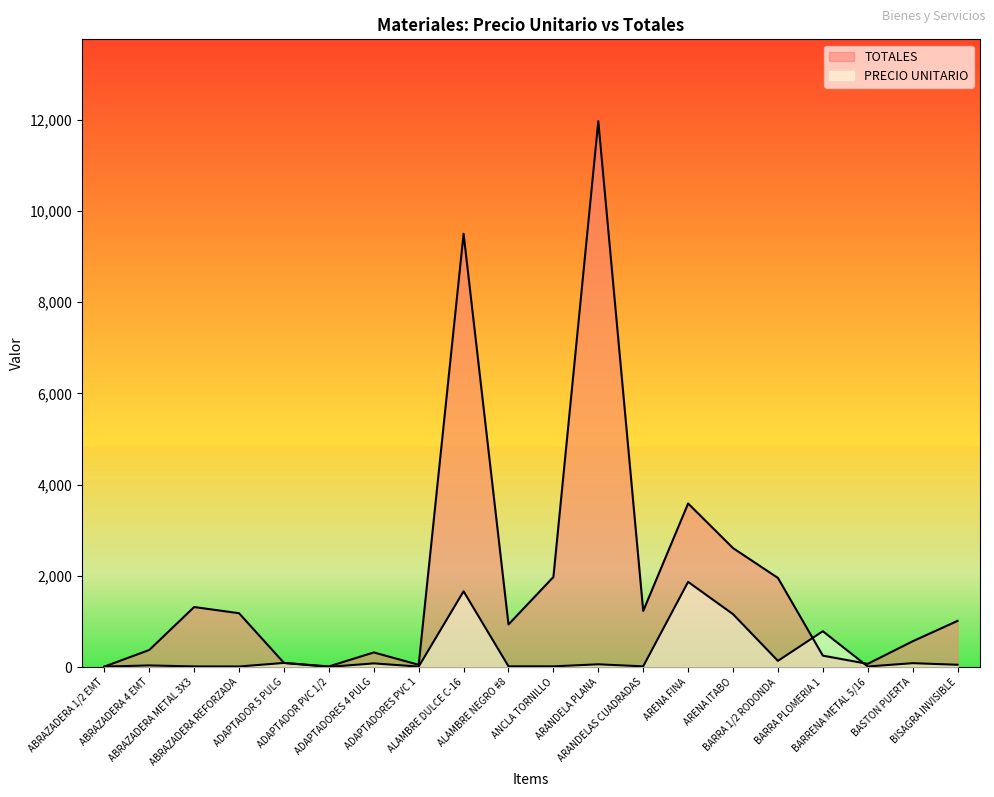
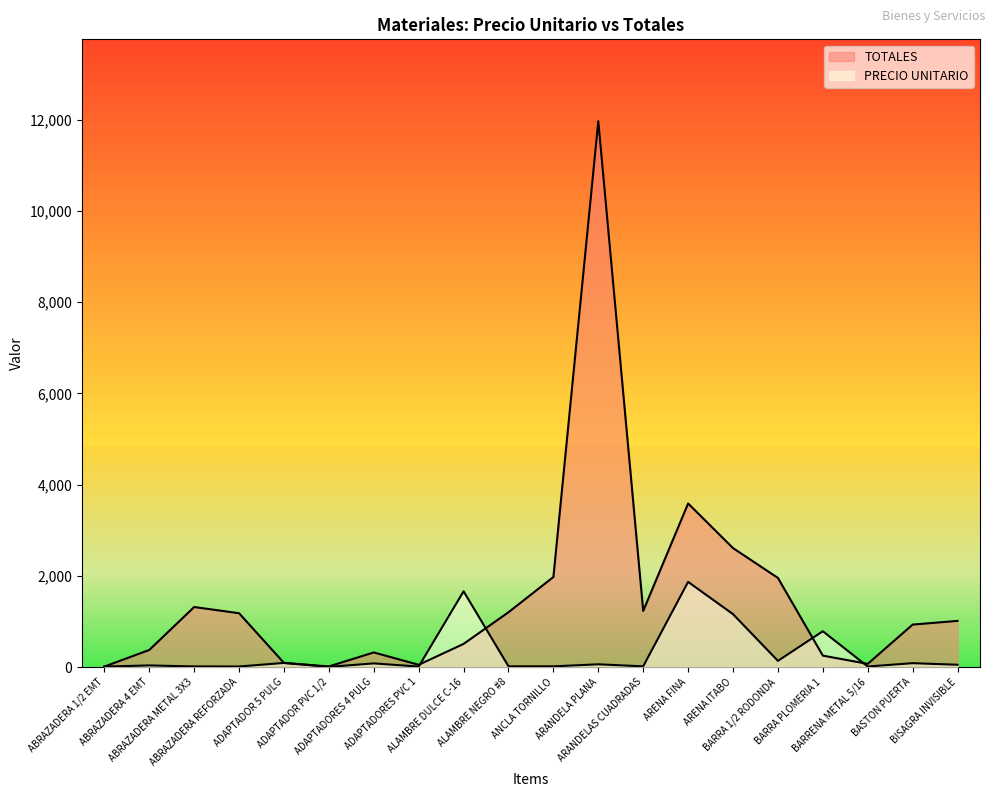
  {
    "TOTALES": {
      "ABRAZADERA 4 EMT": "400",
      "ABRAZADERA METAL 3X3": "1,300",
      "ABRAZADERA REFORZADA": "1,200",
      "ADAPTADORES 4 PULG": "300",
-     "ALAMBRE DULCE C-16": "9,500",
-     "ALAMBRE NEGRO #8": "900",
+     "ALAMBRE DULCE C-16": "500",
+     "ALAMBRE NEGRO #8": "1,200",
      "ANCLA TORNILLO": "2,000",
      "ARANDELA PLANA": "12,000",
      "ARANDELAS CUADRADAS": "1,200",
      "ARENA FINA": "3,600",
      "ARENA ITABO": "2,600",
      "BARRA 1/2 RODONDA": "2,000",
      "BARRA PLOMERIA 1": "300",
      "BARRENA METAL 5/16": "100",
-     "BASTON PUERTA": "600",
+     "BASTON PUERTA": "900",
      "BISAGRA INVISIBLE": "1,000"
    },
    "PRECIO UNITARIO": {
      "ABRAZADERA 4 EMT": "0",
      "ABRAZADERA METAL 3X3": "0",
      "ABRAZADERA REFORZADA": "0",
      "ADAPTADORES 4 PULG": "100",
      "ALAMBRE DULCE C-16": "1,700",
      "ALAMBRE NEGRO #8": "0",
      "ANCLA TORNILLO": "0",
      "ARANDELA PLANA": "100",
      "ARANDELAS CUADRADAS": "0",
      "ARENA FINA": "1,900",
      "ARENA ITABO": "1,200",
      "BARRA 1/2 RODONDA": "100",
      "BARRA PLOMERIA 1": "800",
      "BARRENA METAL 5/16": "0",
      "BASTON PUERTA": "100",
      "BISAGRA INVISIBLE": "100"
    }
  }
